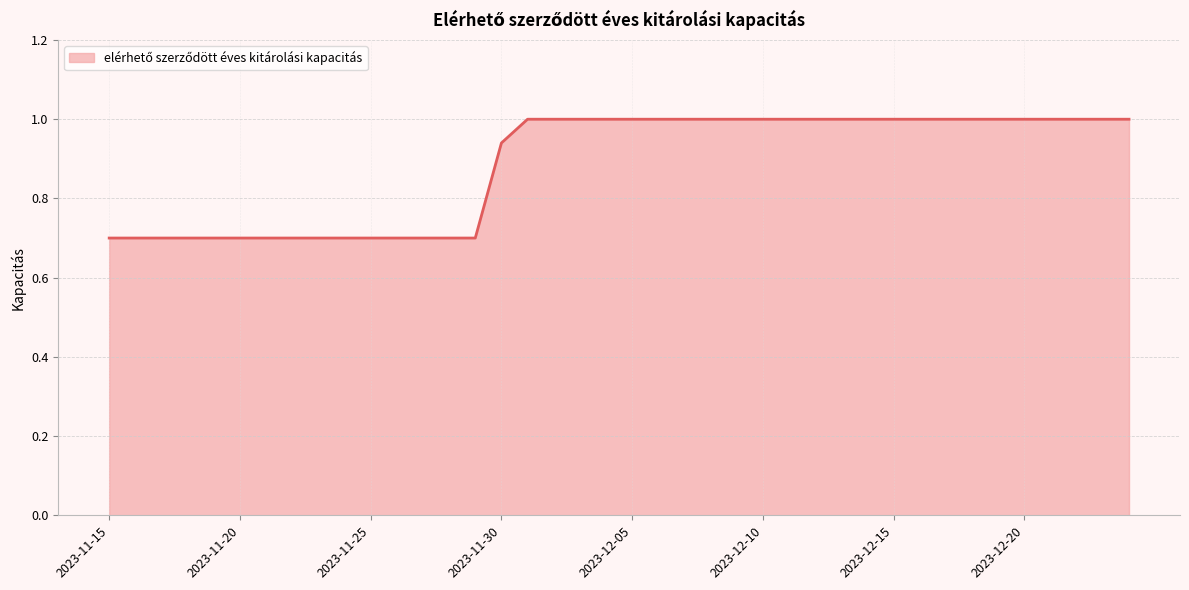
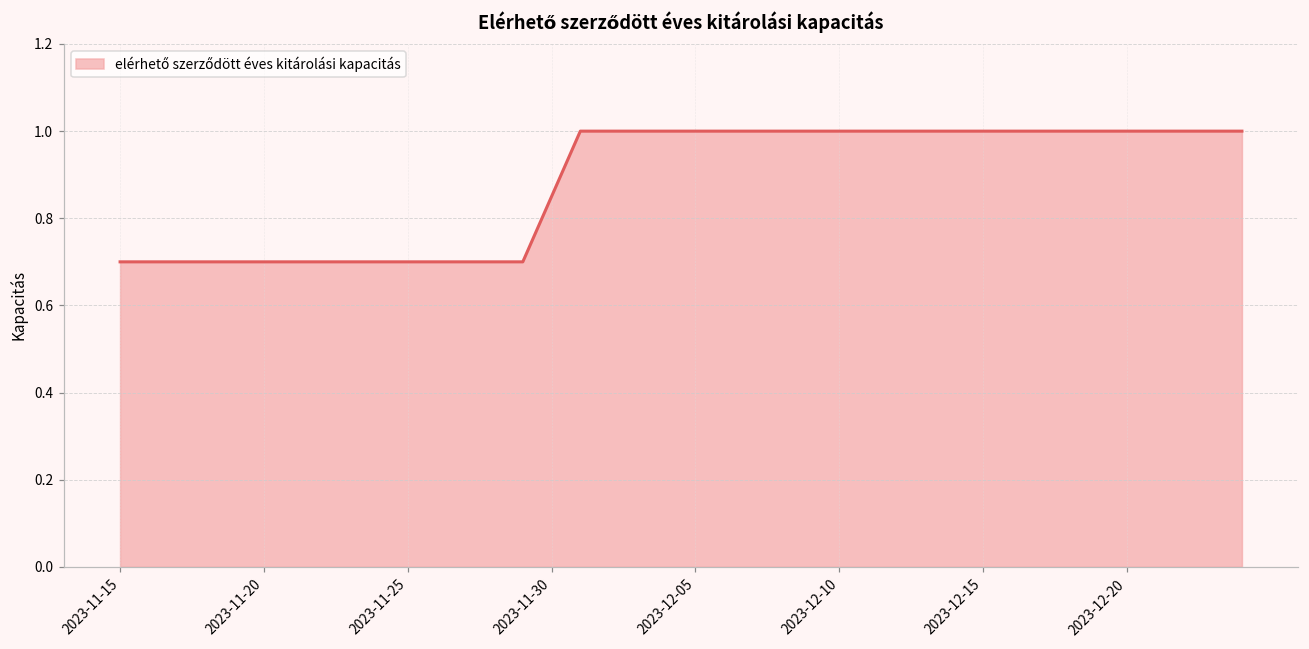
  {
    "2023-11-15": 0.70,
    "2023-11-20": 0.70,
    "2023-11-25": 0.70,
-   "2023-11-30": 0.94,
+   "2023-11-30": 0.85,
    "2023-12-05": 1.00,
    "2023-12-10": 1.00,
    "2023-12-15": 1.00,
    "2023-12-20": 1.00
  }
